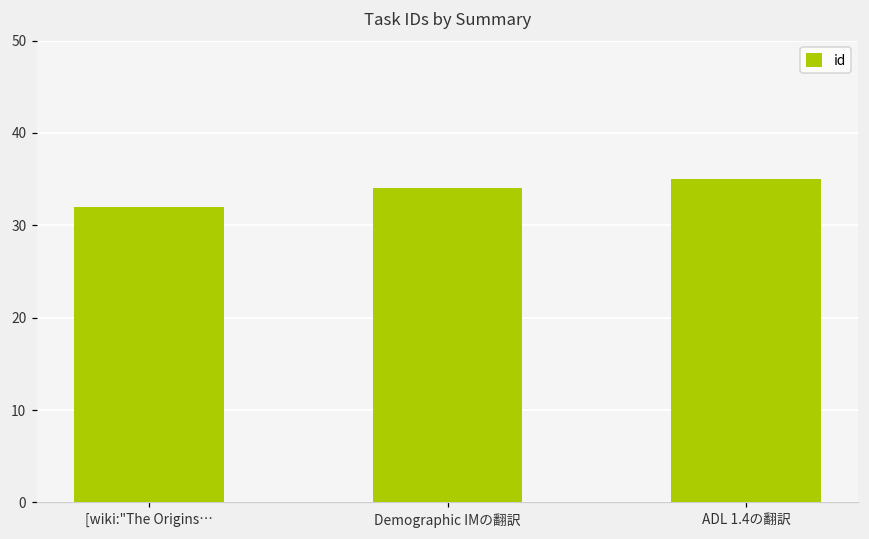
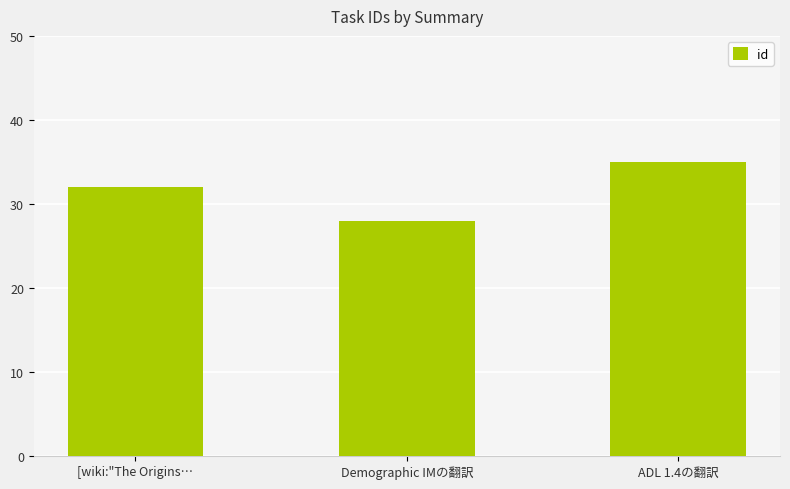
  {
    "[wiki:\"The Origins…": 32,
-   "Demographic IMの翻訳": 34,
+   "Demographic IMの翻訳": 28,
    "ADL 1.4の翻訳": 35
  }
